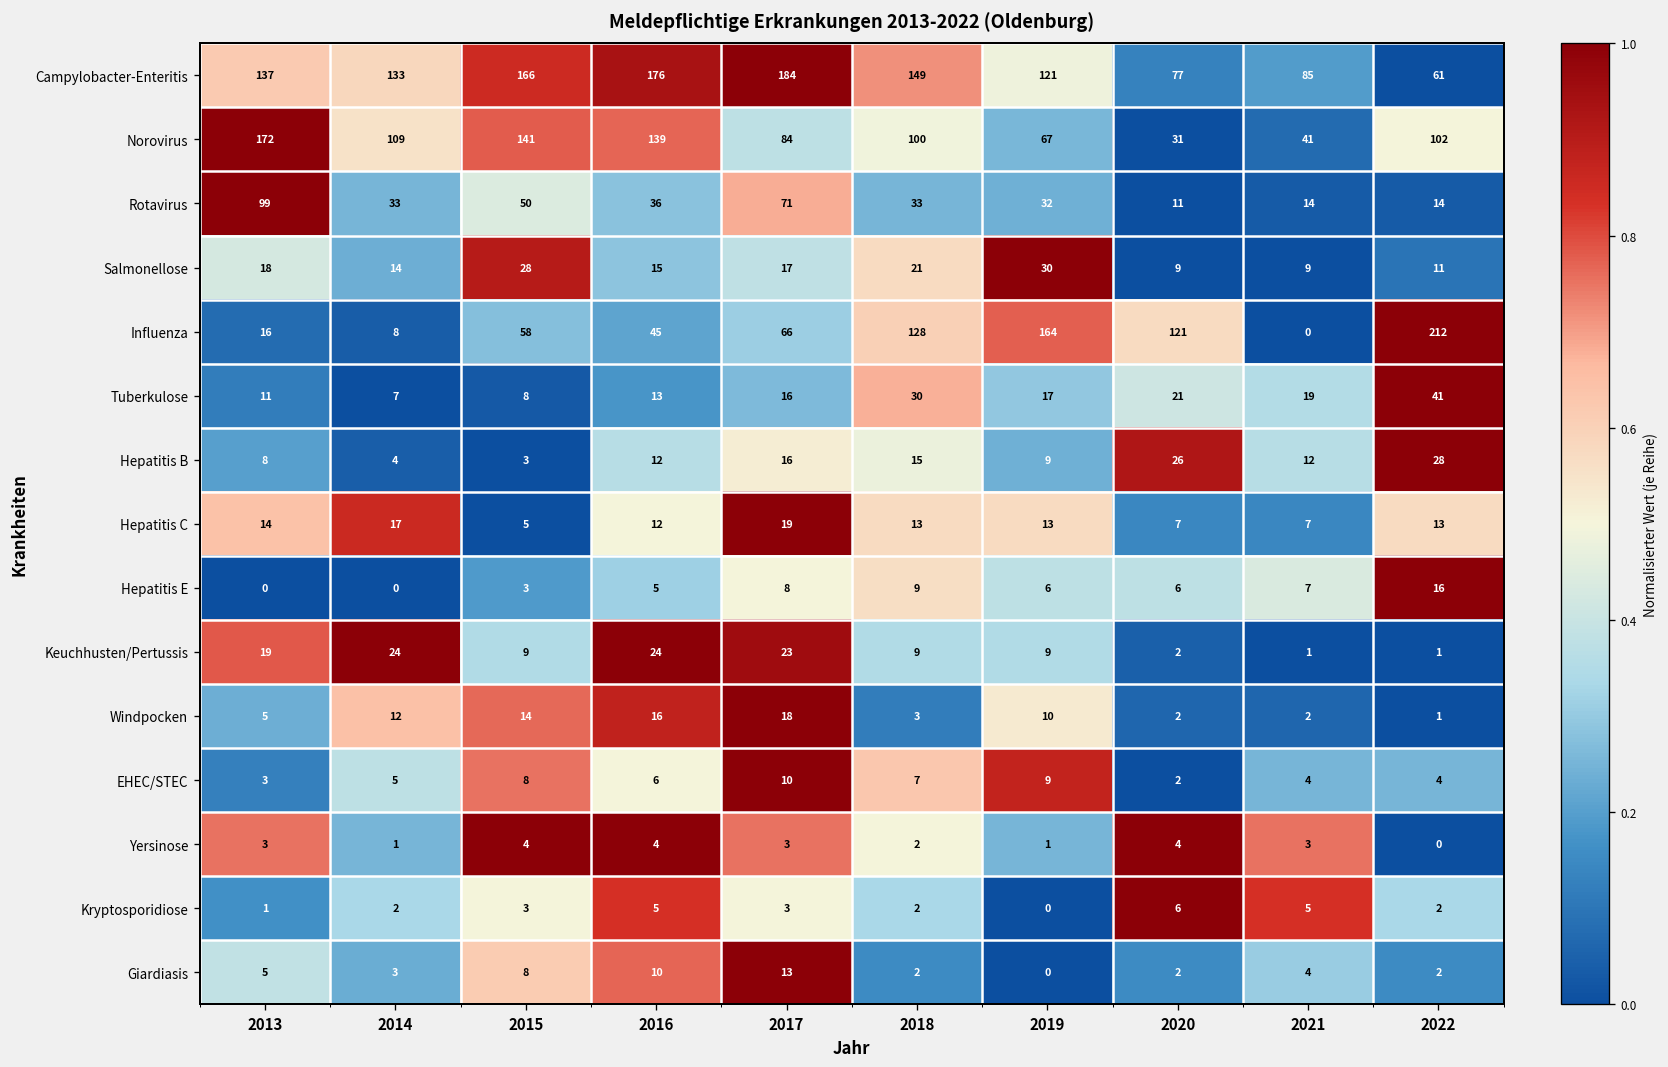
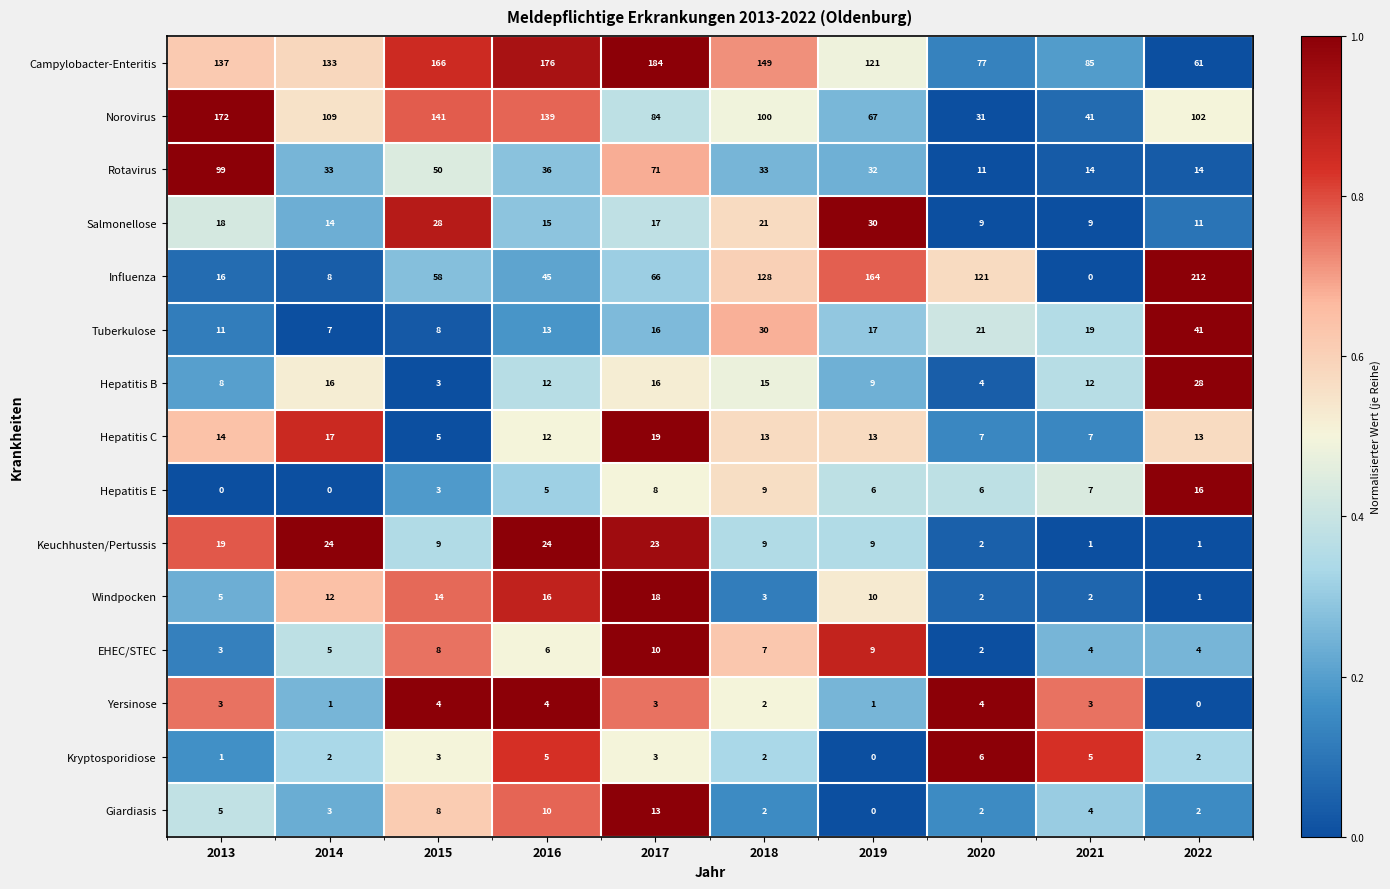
  {
    "Campylobacter-Enteritis": {
      "2013": 137,
      "2014": 133,
      "2015": 166,
      "2016": 176,
      "2017": 184,
      "2018": 149,
      "2019": 121,
      "2020": 77,
      "2021": 85,
      "2022": 61
    },
    "Norovirus": {
      "2013": 172,
      "2014": 109,
      "2015": 141,
      "2016": 139,
      "2017": 84,
      "2018": 100,
      "2019": 67,
      "2020": 31,
      "2021": 41,
      "2022": 102
    },
    "Rotavirus": {
      "2013": 99,
      "2014": 33,
      "2015": 50,
      "2016": 36,
      "2017": 71,
      "2018": 33,
      "2019": 32,
      "2020": 11,
      "2021": 14,
      "2022": 14
    },
    "Salmonellose": {
      "2013": 18,
      "2014": 14,
      "2015": 28,
      "2016": 15,
      "2017": 17,
      "2018": 21,
      "2019": 30,
      "2020": 9,
      "2021": 9,
      "2022": 11
    },
    "Influenza": {
      "2013": 16,
      "2014": 8,
      "2015": 58,
      "2016": 45,
      "2017": 66,
      "2018": 128,
      "2019": 164,
      "2020": 121,
      "2021": 0,
      "2022": 212
    },
    "Tuberkulose": {
      "2013": 11,
      "2014": 7,
      "2015": 8,
      "2016": 13,
      "2017": 16,
      "2018": 30,
      "2019": 17,
      "2020": 21,
      "2021": 19,
      "2022": 41
    },
    "Hepatitis B": {
      "2013": 8,
-     "2014": 4,
+     "2014": 16,
      "2015": 3,
      "2016": 12,
      "2017": 16,
      "2018": 15,
      "2019": 9,
-     "2020": 26,
+     "2020": 4,
      "2021": 12,
      "2022": 28
    },
    "Hepatitis C": {
      "2013": 14,
      "2014": 17,
      "2015": 5,
      "2016": 12,
      "2017": 19,
      "2018": 13,
      "2019": 13,
      "2020": 7,
      "2021": 7,
      "2022": 13
    },
    "Hepatitis E": {
      "2013": 0,
      "2014": 0,
      "2015": 3,
      "2016": 5,
      "2017": 8,
      "2018": 9,
      "2019": 6,
      "2020": 6,
      "2021": 7,
      "2022": 16
    },
    "Keuchhusten/Pertussis": {
      "2013": 19,
      "2014": 24,
      "2015": 9,
      "2016": 24,
      "2017": 23,
      "2018": 9,
      "2019": 9,
      "2020": 2,
      "2021": 1,
      "2022": 1
    },
    "Windpocken": {
      "2013": 5,
      "2014": 12,
      "2015": 14,
      "2016": 16,
      "2017": 18,
      "2018": 3,
      "2019": 10,
      "2020": 2,
      "2021": 2,
      "2022": 1
    },
    "EHEC/STEC": {
      "2013": 3,
      "2014": 5,
      "2015": 8,
      "2016": 6,
      "2017": 10,
      "2018": 7,
      "2019": 9,
      "2020": 2,
      "2021": 4,
      "2022": 4
    },
    "Yersinose": {
      "2013": 3,
      "2014": 1,
      "2015": 4,
      "2016": 4,
      "2017": 3,
      "2018": 2,
      "2019": 1,
      "2020": 4,
      "2021": 3,
      "2022": 0
    },
    "Kryptosporidiose": {
      "2013": 1,
      "2014": 2,
      "2015": 3,
      "2016": 5,
      "2017": 3,
      "2018": 2,
      "2019": 0,
      "2020": 6,
      "2021": 5,
      "2022": 2
    },
    "Giardiasis": {
      "2013": 5,
      "2014": 3,
      "2015": 8,
      "2016": 10,
      "2017": 13,
      "2018": 2,
      "2019": 0,
      "2020": 2,
      "2021": 4,
      "2022": 2
    }
  }
